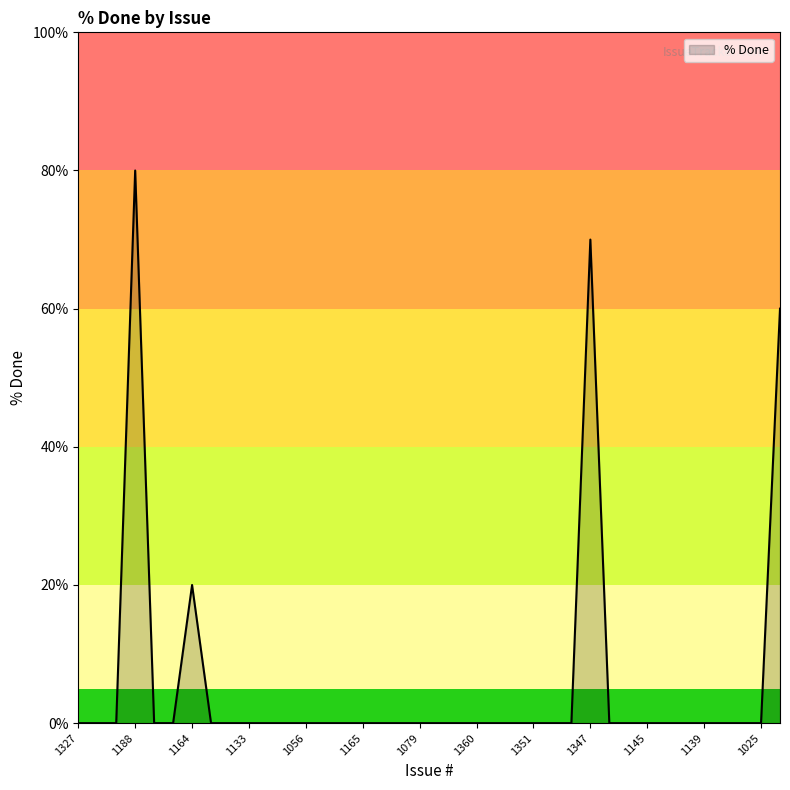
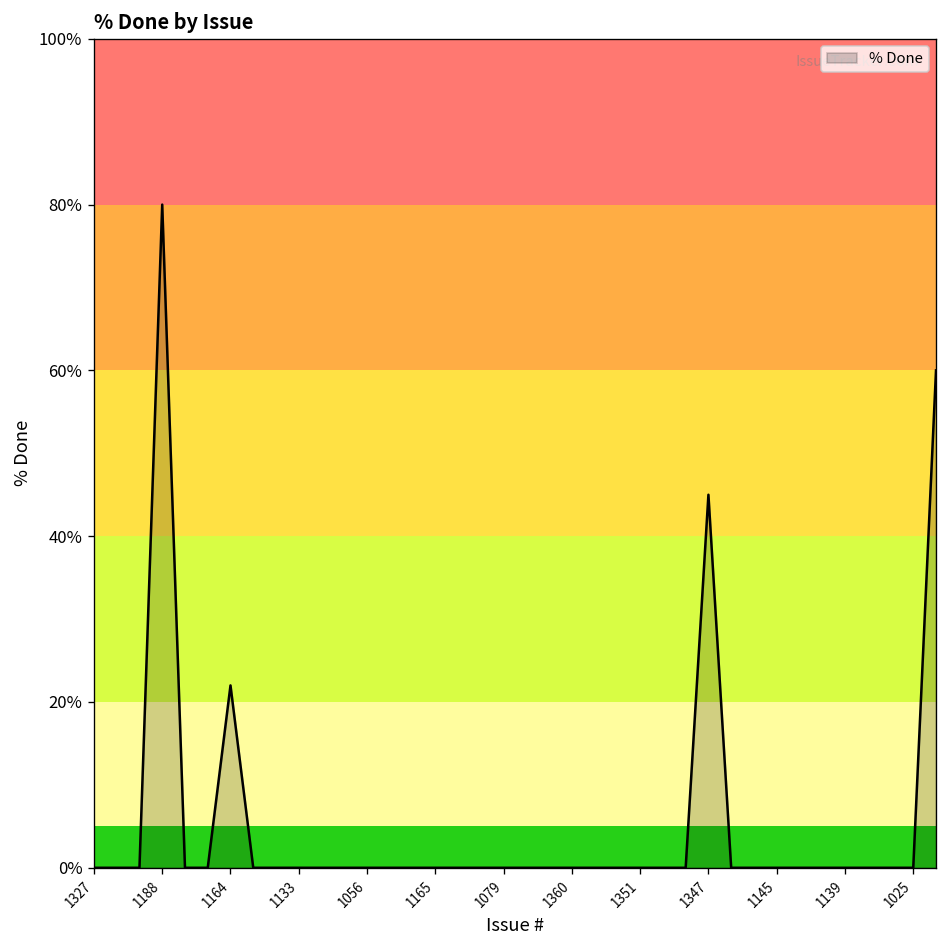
  {
    "1327": "0%",
    "1188": "80%",
-   "1164": "20%",
+   "1164": "22%",
    "1133": "0%",
    "1056": "0%",
    "1165": "0%",
    "1079": "0%",
    "1360": "0%",
    "1351": "0%",
-   "1347": "70%",
+   "1347": "45%",
    "1145": "0%",
    "1139": "0%",
    "1025": "0%"
  }
